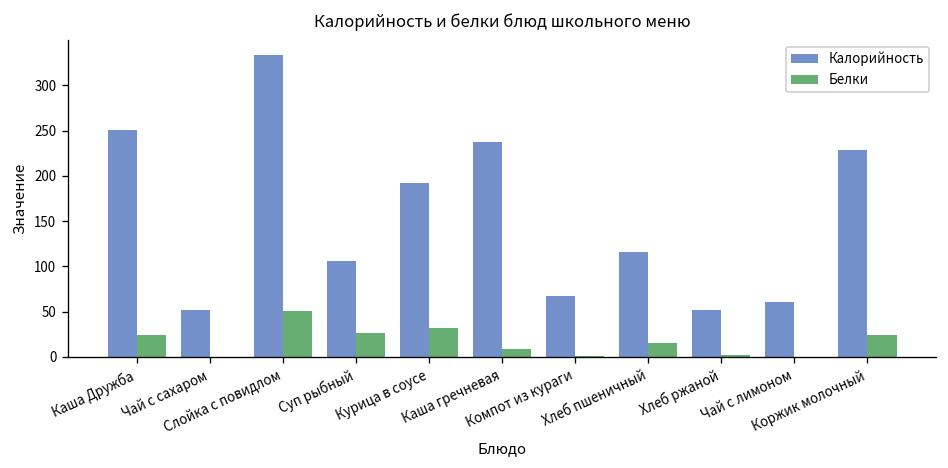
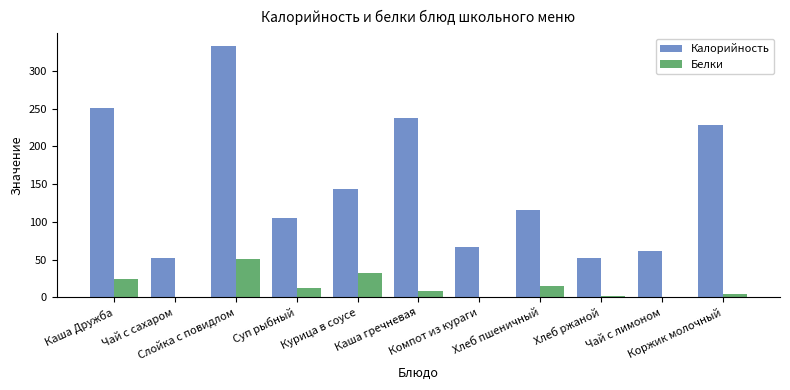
  {
    "Калорийность": {
      "Каша Дружба": 250,
      "Чай с сахаром": 50,
      "Слойка с повидлом": 330,
      "Суп рыбный": 110,
-     "Курица в соусе": 190,
+     "Курица в соусе": 140,
      "Каша гречневая": 240,
      "Компот из кураги": 70,
      "Хлеб пшеничный": 120,
      "Хлеб ржаной": 50,
      "Чай с лимоном": 60,
      "Коржик молочный": 230
    },
    "Белки": {
      "Каша Дружба": 20,
      "Чай с сахаром": 0,
      "Слойка с повидлом": 50,
-     "Суп рыбный": 30,
+     "Суп рыбный": 10,
      "Курица в соусе": 30,
      "Каша гречневая": 10,
      "Хлеб пшеничный": 10,
-     "Коржик молочный": 20
+     "Коржик молочный": 0
    }
  }
